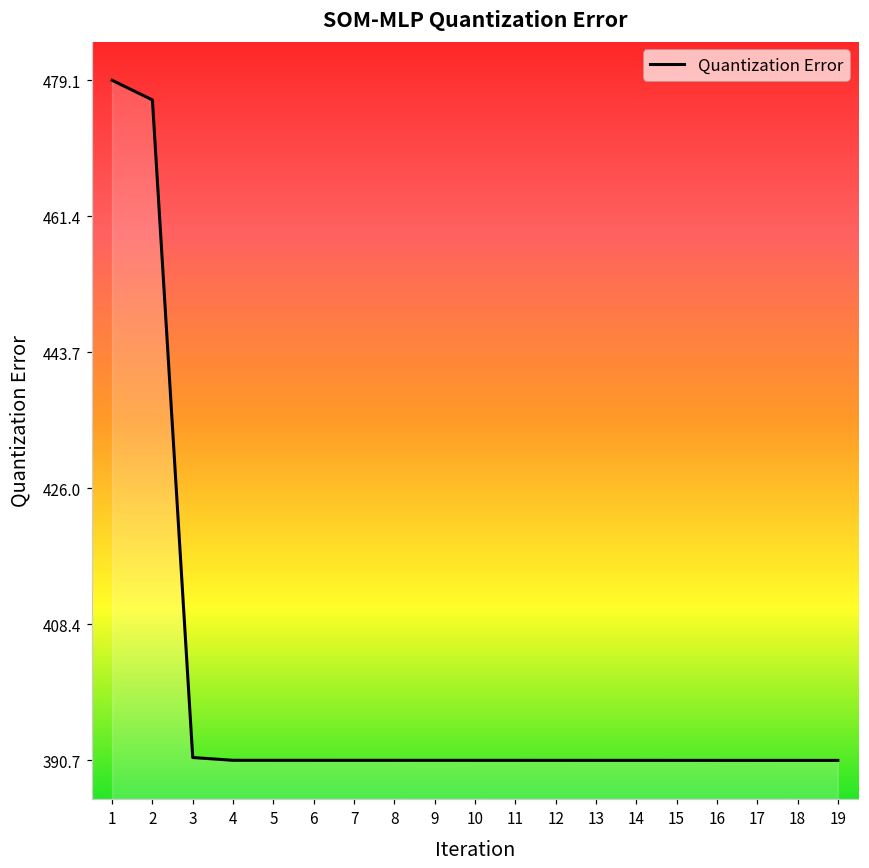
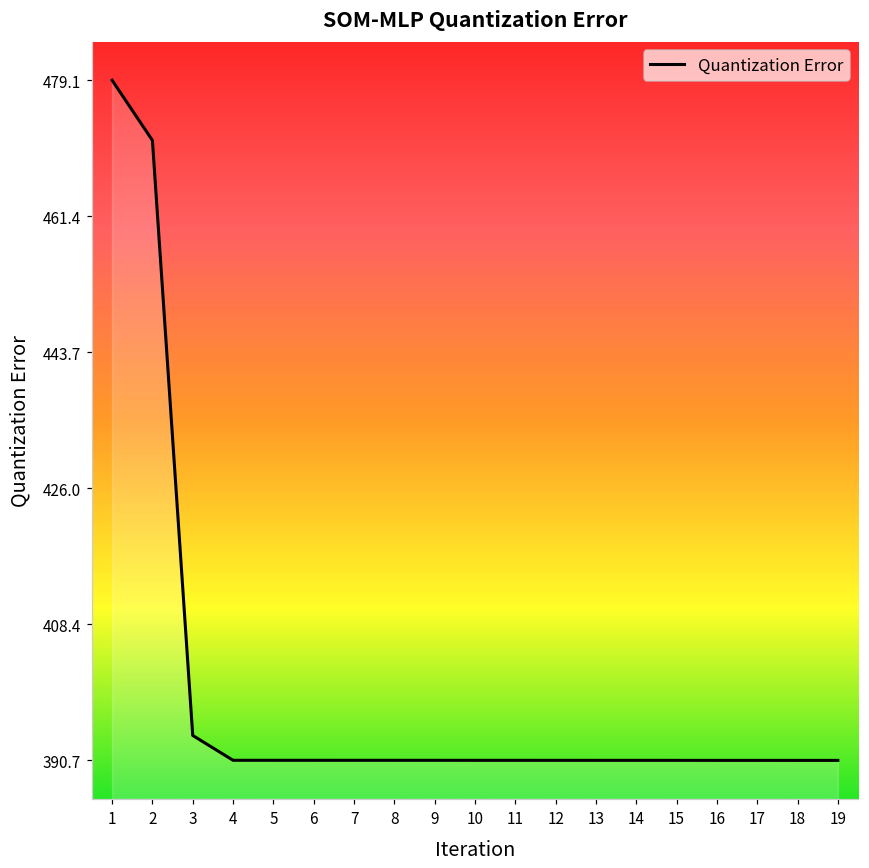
  {
    "1": 479,
-   "2": 476,
-   "3": 391,
+   "2": 471,
+   "3": 394,
    "4": 391,
    "5": 391,
    "6": 391,
    "7": 391,
    "8": 391,
    "9": 391,
    "10": 391,
    "11": 391,
    "12": 391,
    "13": 391,
    "14": 391,
    "15": 391,
    "16": 391,
    "17": 391,
    "18": 391,
    "19": 391
  }
